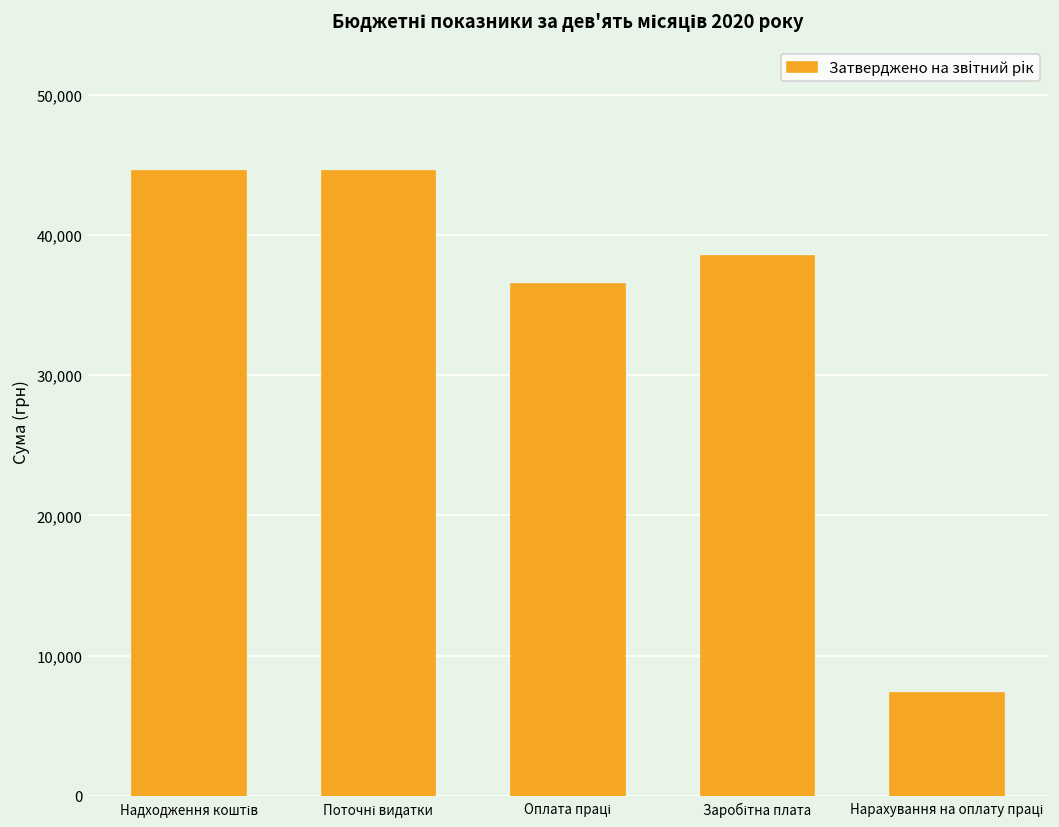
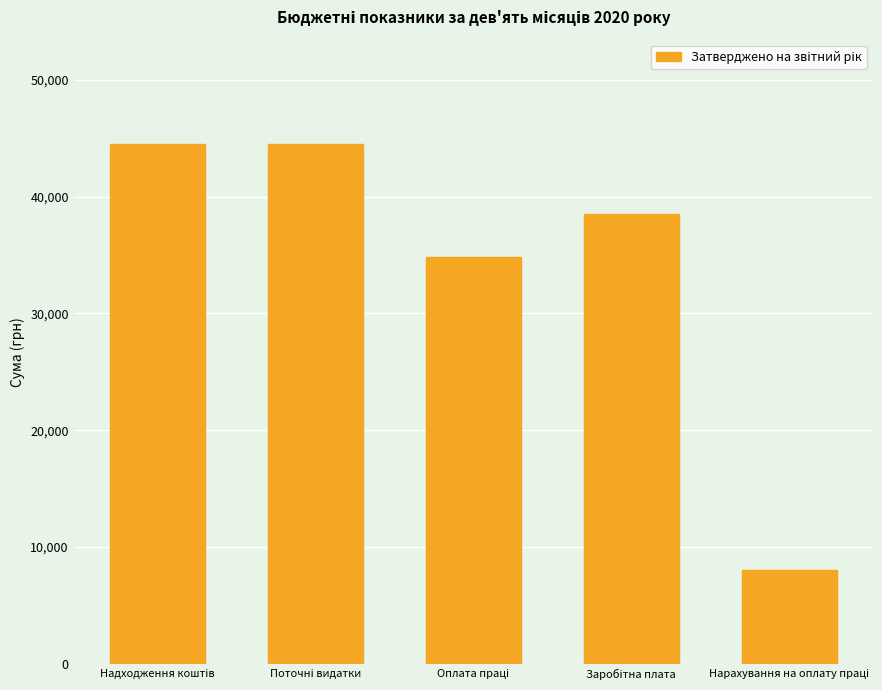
  {
    "Надходження коштів": "44,500",
    "Поточні видатки": "44,500",
-   "Оплата праці": "36,500",
+   "Оплата праці": "34,900",
    "Заробітна плата": "38,500",
-   "Нарахування на оплату праці": "7,300"
+   "Нарахування на оплату праці": "8,000"
  }
